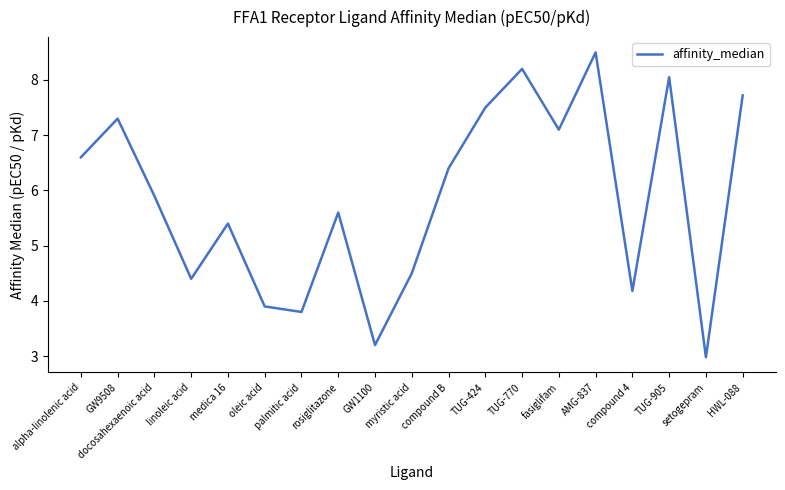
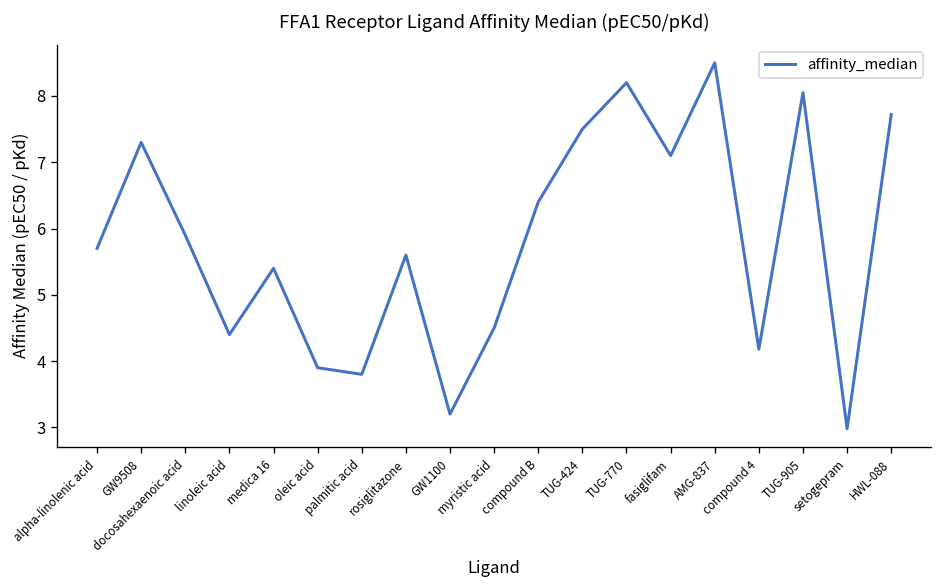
  {
-   "alpha-linolenic acid": 6.6,
+   "alpha-linolenic acid": 5.7,
    "GW9508": 7.3,
    "docosahexaenoic acid": 5.9,
    "linoleic acid": 4.4,
    "medica 16": 5.4,
    "oleic acid": 3.9,
    "palmitic acid": 3.8,
    "rosiglitazone": 5.6,
    "GW1100": 3.2,
    "myristic acid": 4.5,
    "compound B": 6.4,
    "TUG-424": 7.5,
    "TUG-770": 8.2,
    "fasiglifam": 7.1,
    "AMG-837": 8.5,
    "compound 4": 4.2,
    "TUG-905": 8.1,
    "setogepram": 3.0,
    "HWL-088": 7.7
  }
